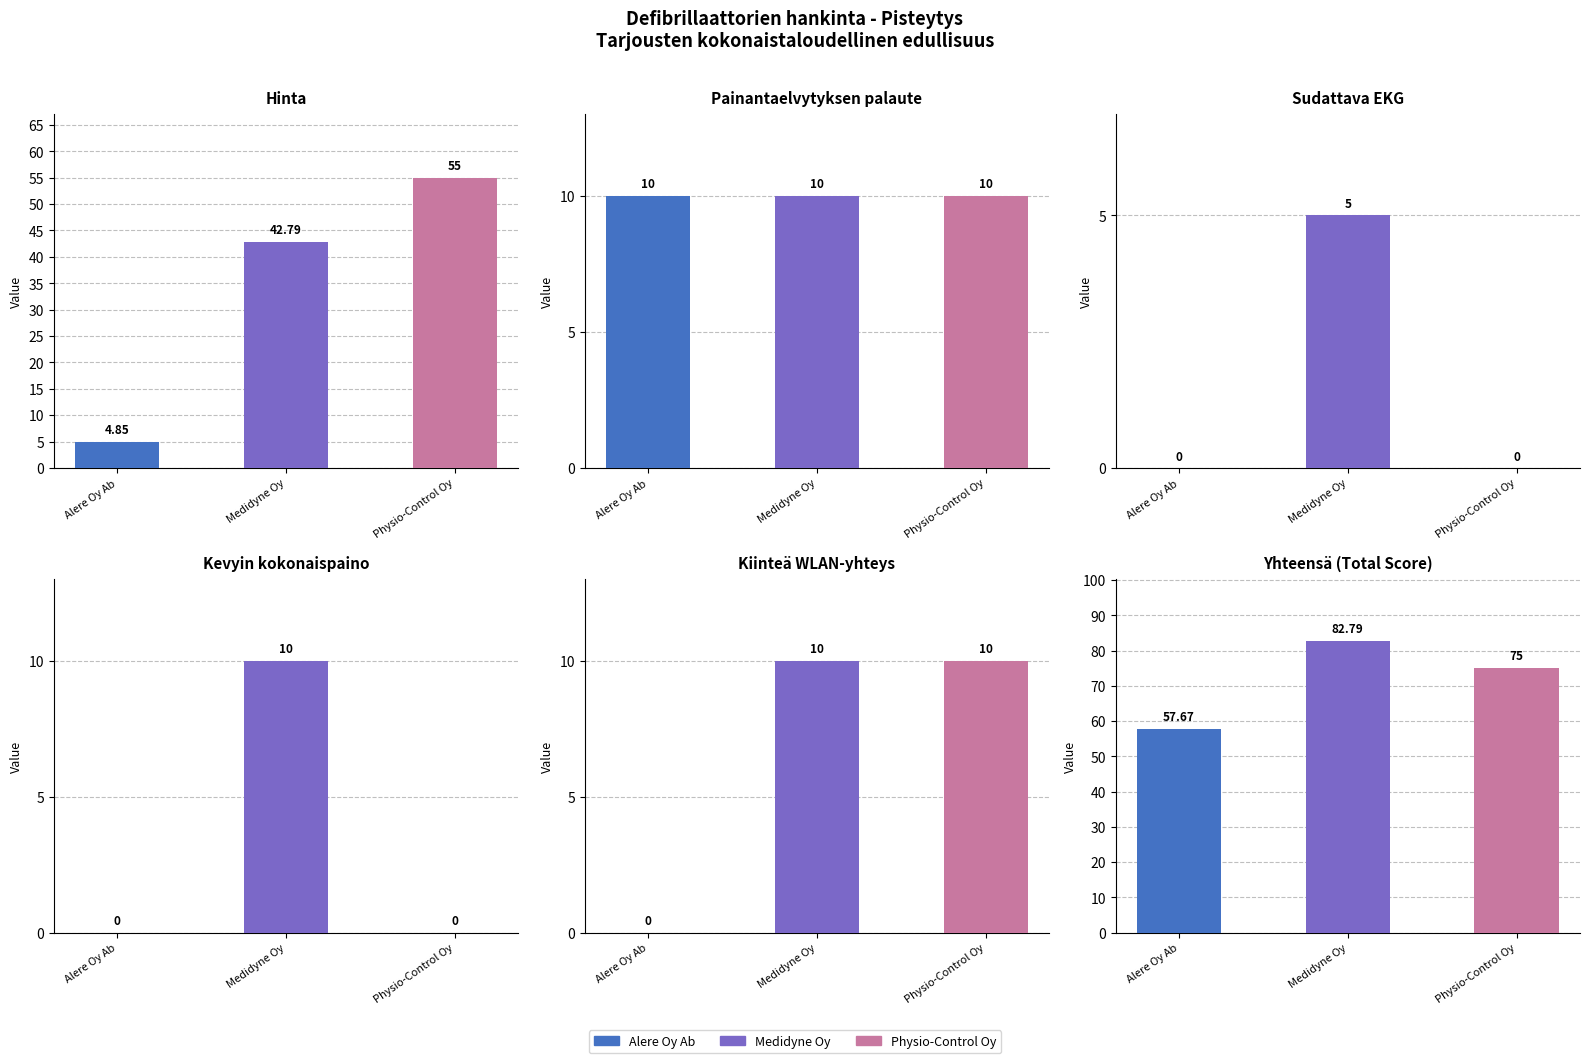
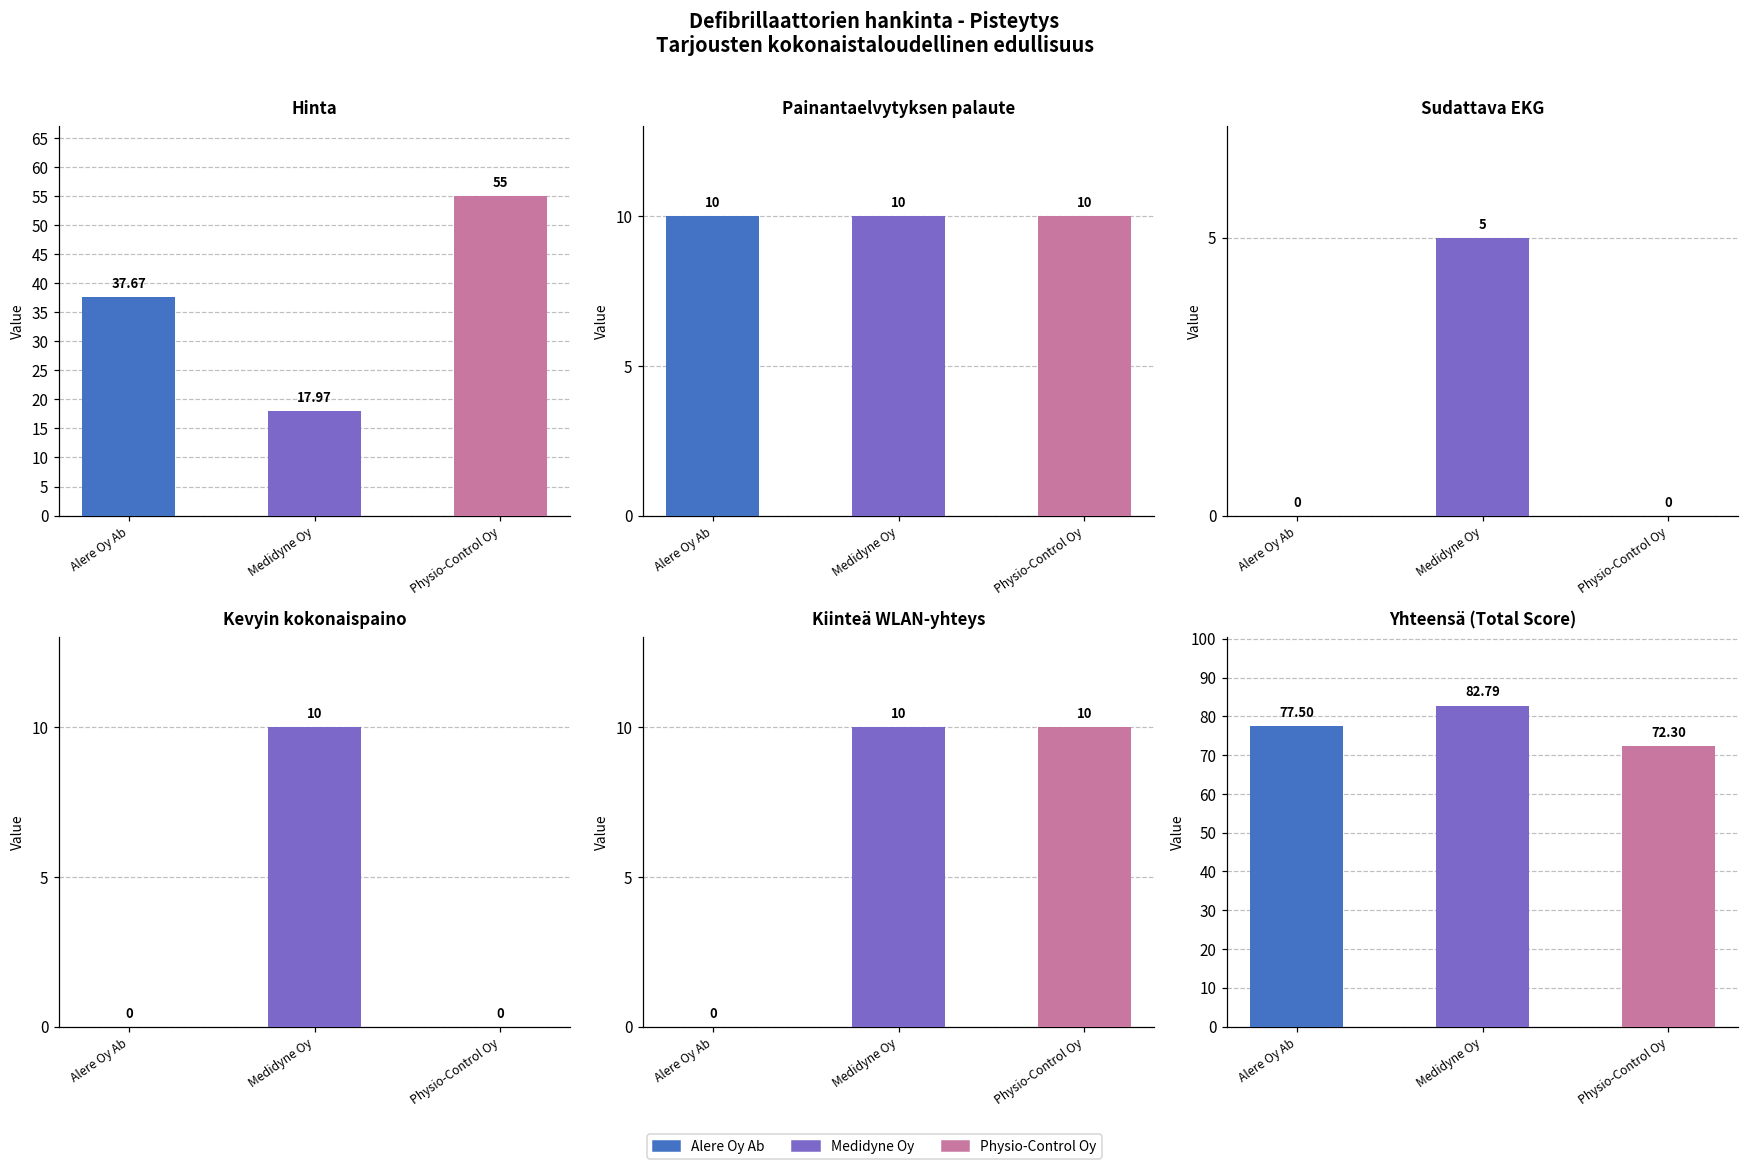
  {
    "Hinta": {
-     "Alere Oy Ab": 4.85,
-     "Medidyne Oy": 42.79,
+     "Alere Oy Ab": 37.67,
+     "Medidyne Oy": 17.97,
      "Physio-Control Oy": 55
    },
    "Painantaelvytyksen palaute": {
      "Alere Oy Ab": 10,
      "Medidyne Oy": 10,
      "Physio-Control Oy": 10
    },
    "Sudattava EKG": {
      "Alere Oy Ab": 0,
      "Medidyne Oy": 5,
      "Physio-Control Oy": 0
    },
    "Kevyin kokonaispaino": {
      "Alere Oy Ab": 0,
      "Medidyne Oy": 10,
      "Physio-Control Oy": 0
    },
    "Kiinteä WLAN-yhteys": {
      "Alere Oy Ab": 0,
      "Medidyne Oy": 10,
      "Physio-Control Oy": 10
    },
    "Yhteensä (Total Score)": {
-     "Alere Oy Ab": 57.67,
+     "Alere Oy Ab": 77.50,
      "Medidyne Oy": 82.79,
-     "Physio-Control Oy": 75
+     "Physio-Control Oy": 72.30
    }
  }
